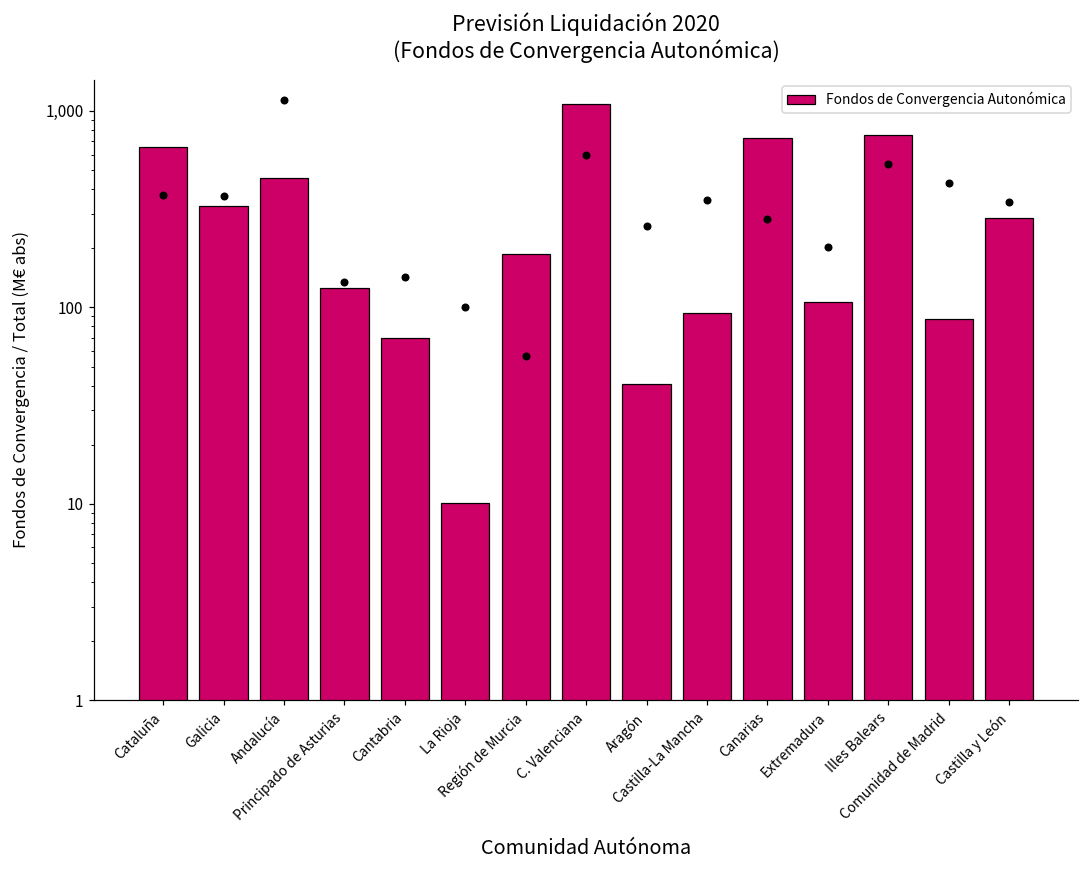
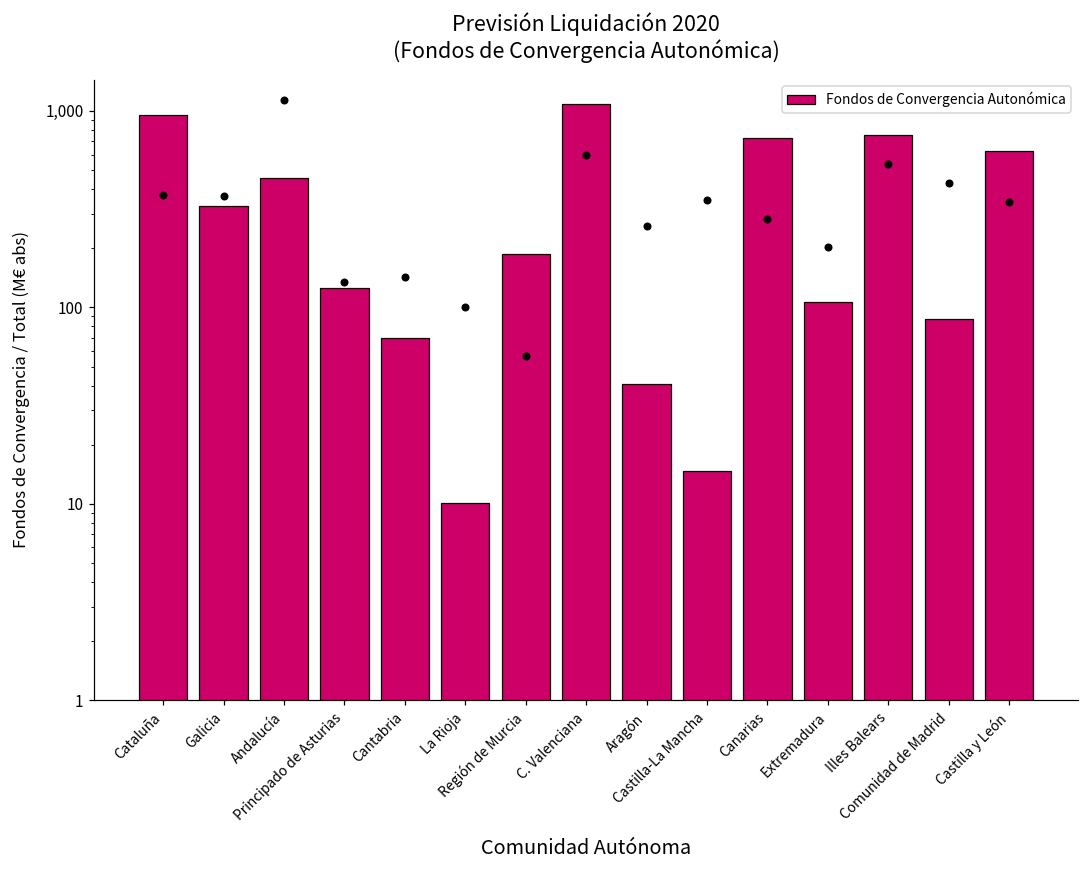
  {
    "Fondos de Convergencia Autonómica": {
-     "Cataluña": "660",
+     "Cataluña": "1,000",
      "Galicia": "330",
      "Andalucía": "450",
      "Principado de Asturias": "120",
      "Cantabria": "70",
      "La Rioja": "10",
      "Región de Murcia": "190",
      "C. Valenciana": "1,100",
      "Aragón": "41",
-     "Castilla-La Mancha": "90",
+     "Castilla-La Mancha": "15",
      "Canarias": "730",
      "Extremadura": "110",
      "Illes Balears": "760",
      "Comunidad de Madrid": "90",
-     "Castilla y León": "290"
+     "Castilla y León": "620"
    }
  }
